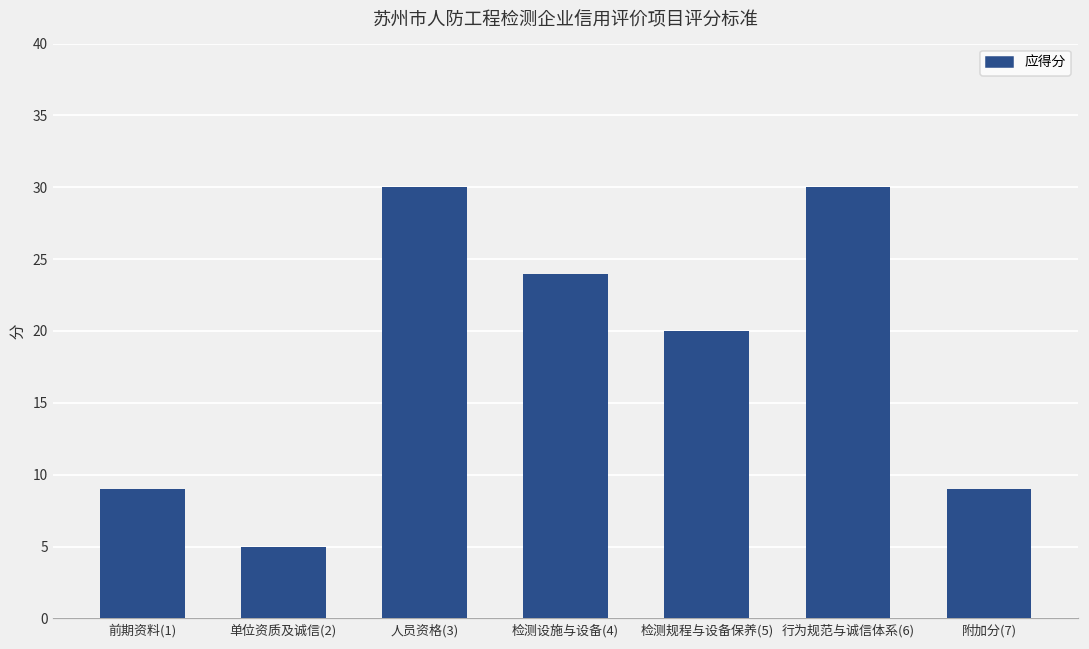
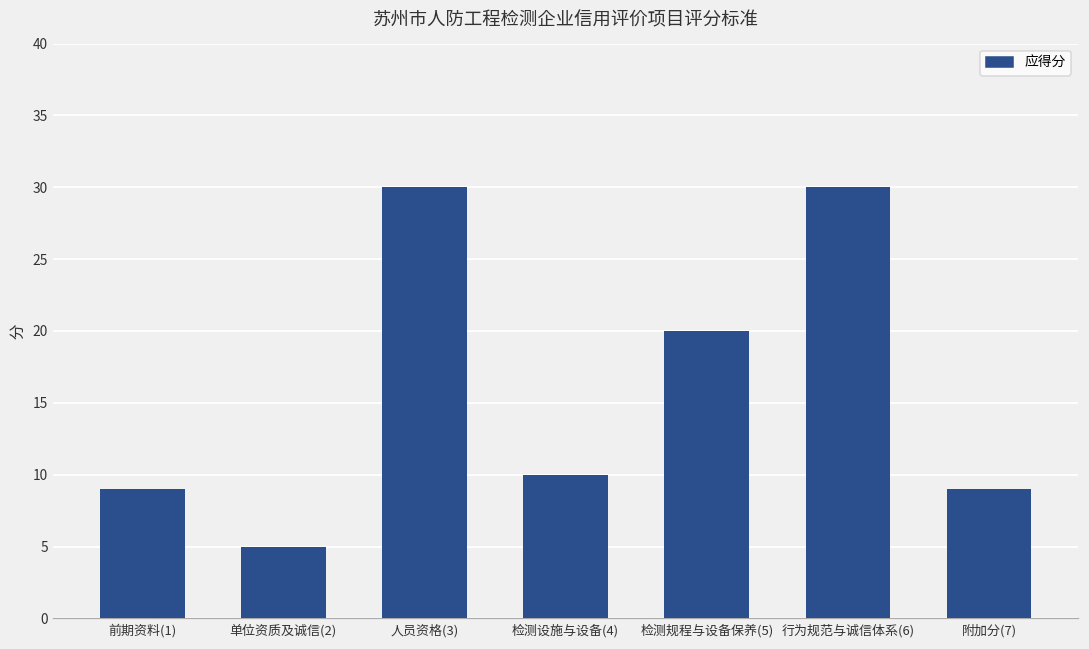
  {
    "前期资料(1)": 9,
    "单位资质及诚信(2)": 5,
    "人员资格(3)": 30,
-   "检测设施与设备(4)": 24,
+   "检测设施与设备(4)": 10,
    "检测规程与设备保养(5)": 20,
    "行为规范与诚信体系(6)": 30,
    "附加分(7)": 9
  }
